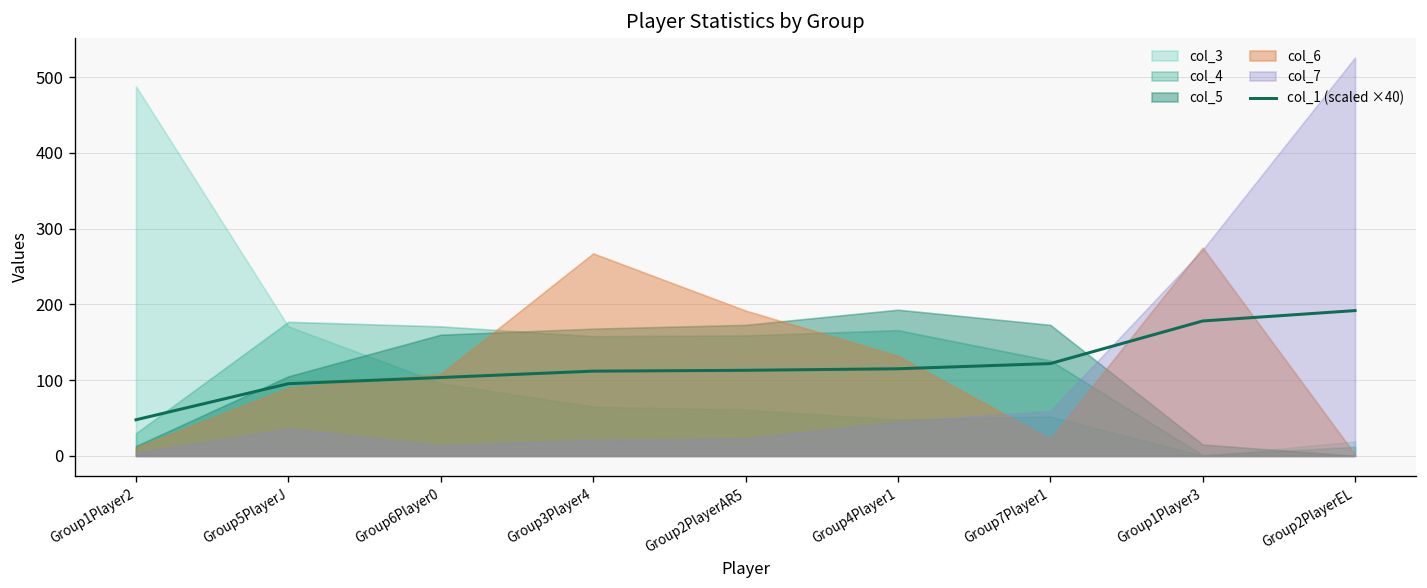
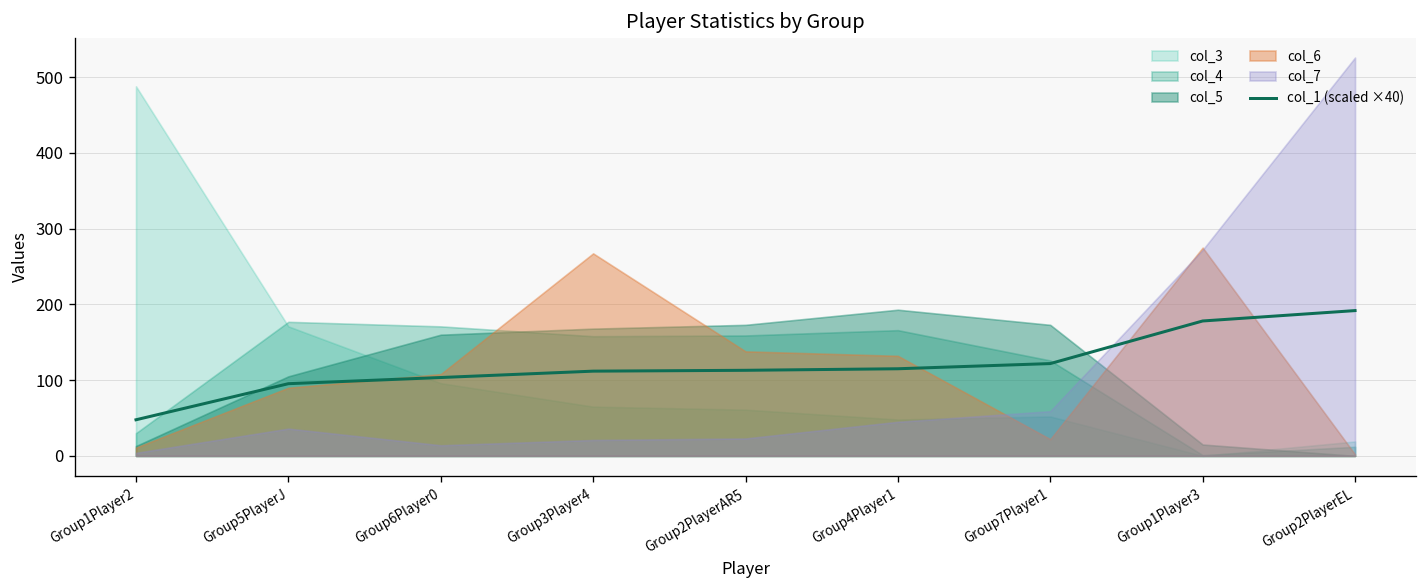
  {
    "col_6": {
      "Group5PlayerJ": 90,
      "Group6Player0": 110,
      "Group3Player4": 270,
-     "Group2PlayerAR5": 190,
+     "Group2PlayerAR5": 140,
      "Group4Player1": 130,
      "Group7Player1": 20
    }
  }
